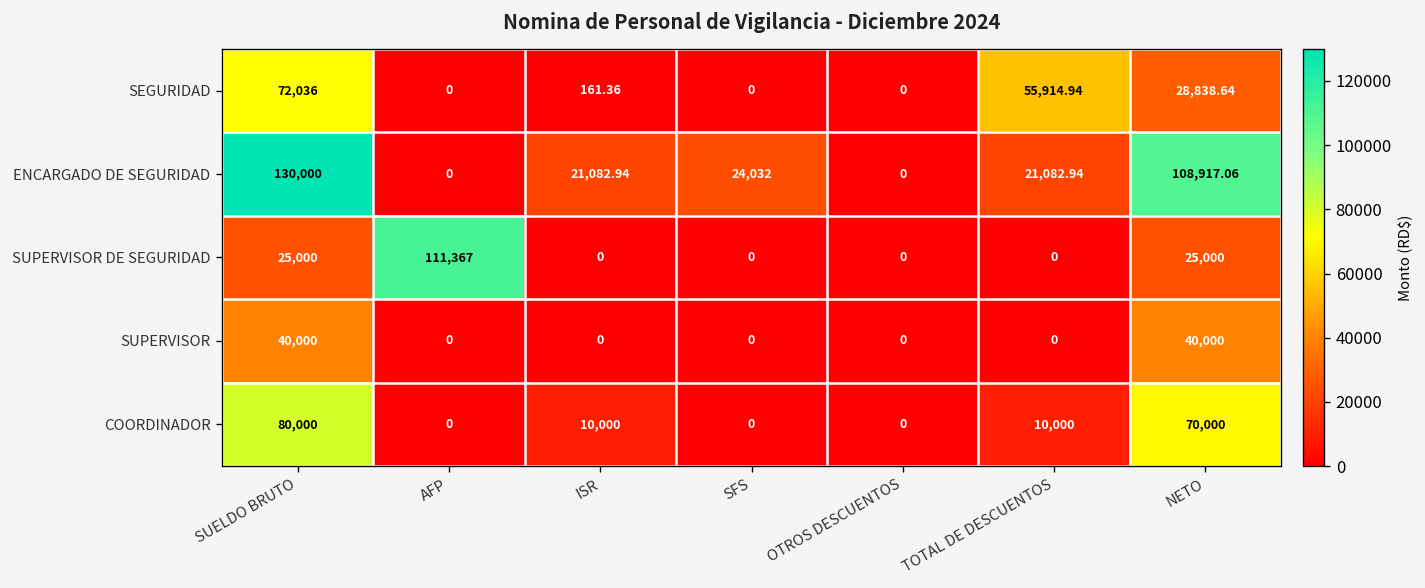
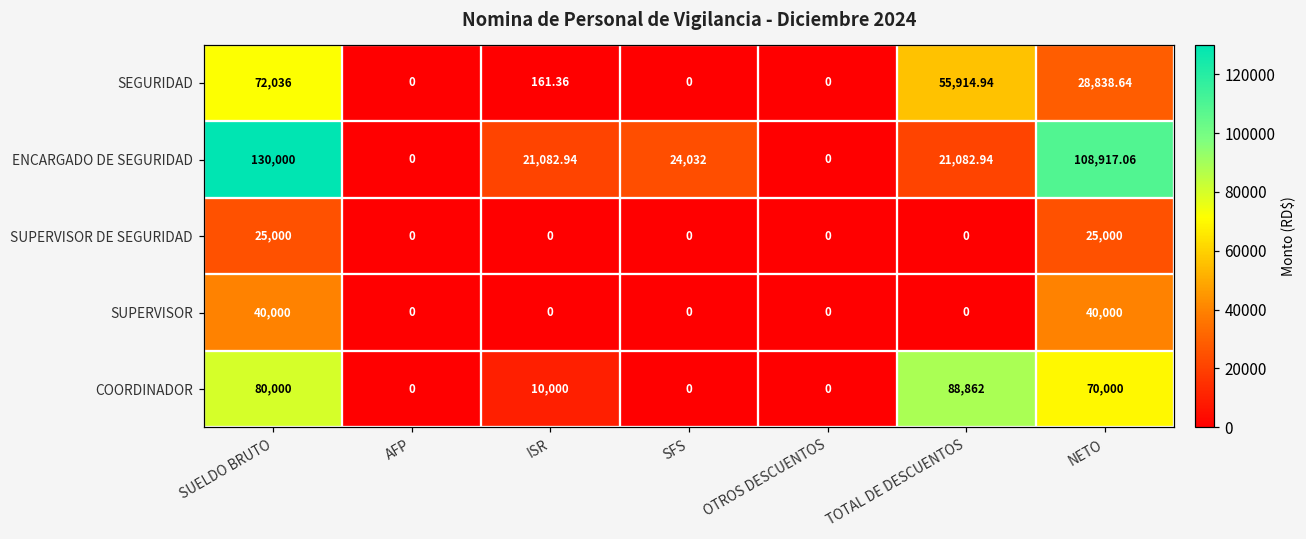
  {
    "SEGURIDAD": {
      "SUELDO BRUTO": "72,036",
      "AFP": "0",
      "ISR": "161.36",
      "SFS": "0",
      "OTROS DESCUENTOS": "0",
      "TOTAL DE DESCUENTOS": "55,914.94",
      "NETO": "28,838.64"
    },
    "ENCARGADO DE SEGURIDAD": {
      "SUELDO BRUTO": "130,000",
      "AFP": "0",
      "ISR": "21,082.94",
      "SFS": "24,032",
      "OTROS DESCUENTOS": "0",
      "TOTAL DE DESCUENTOS": "21,082.94",
      "NETO": "108,917.06"
    },
    "SUPERVISOR DE SEGURIDAD": {
      "SUELDO BRUTO": "25,000",
-     "AFP": "111,367",
+     "AFP": "0",
      "ISR": "0",
      "SFS": "0",
      "OTROS DESCUENTOS": "0",
      "TOTAL DE DESCUENTOS": "0",
      "NETO": "25,000"
    },
    "SUPERVISOR": {
      "SUELDO BRUTO": "40,000",
      "AFP": "0",
      "ISR": "0",
      "SFS": "0",
      "OTROS DESCUENTOS": "0",
      "TOTAL DE DESCUENTOS": "0",
      "NETO": "40,000"
    },
    "COORDINADOR": {
      "SUELDO BRUTO": "80,000",
      "AFP": "0",
      "ISR": "10,000",
      "SFS": "0",
      "OTROS DESCUENTOS": "0",
-     "TOTAL DE DESCUENTOS": "10,000",
+     "TOTAL DE DESCUENTOS": "88,862",
      "NETO": "70,000"
    }
  }
